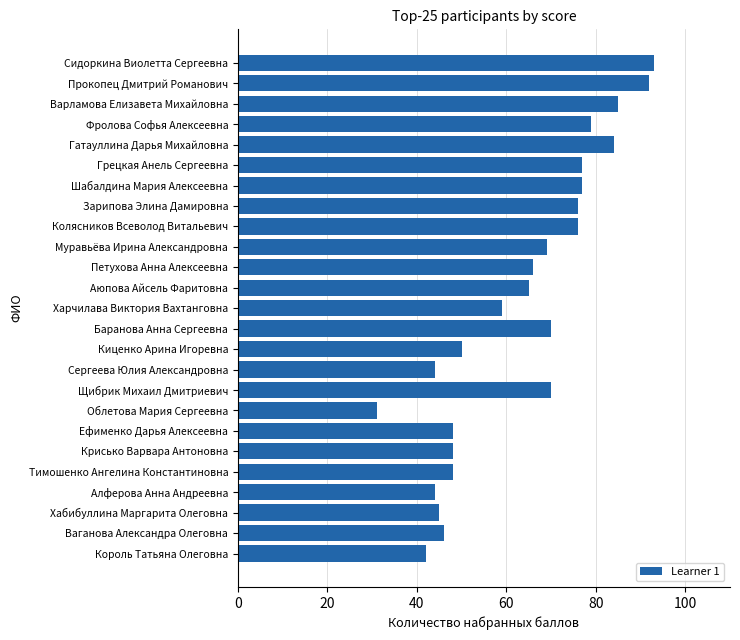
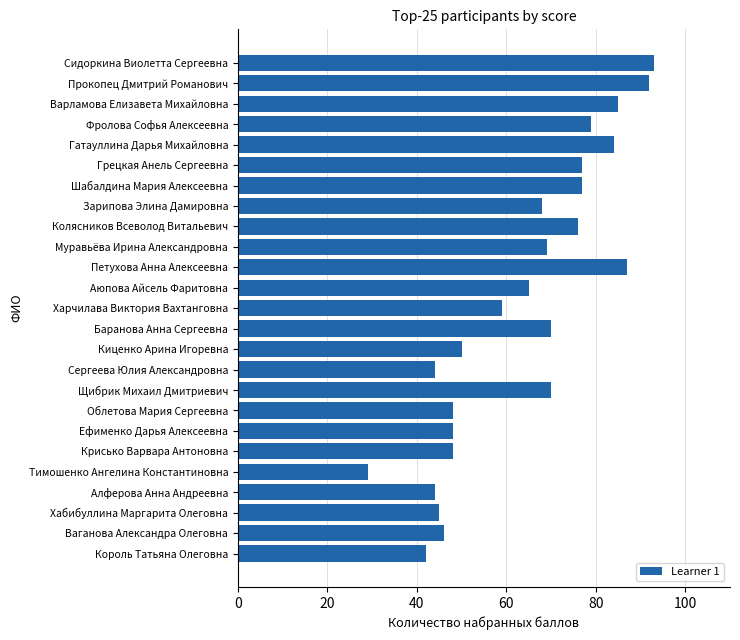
  {
    "Сидоркина Виолетта Сергеевна": 93,
    "Прокопец Дмитрий Романович": 92,
    "Варламова Елизавета Михайловна": 85,
    "Фролова Софья Алексеевна": 79,
    "Гатауллина Дарья Михайловна": 84,
    "Грецкая Анель Сергеевна": 77,
    "Шабалдина Мария Алексеевна": 77,
-   "Зарипова Элина Дамировна": 76,
+   "Зарипова Элина Дамировна": 68,
    "Колясников Всеволод Витальевич": 76,
    "Муравьёва Ирина Александровна": 69,
-   "Петухова Анна Алексеевна": 66,
+   "Петухова Анна Алексеевна": 87,
    "Аюпова Айсель Фаритовна": 65,
    "Харчилава Виктория Вахтанговна": 59,
    "Баранова Анна Сергеевна": 70,
    "Киценко Арина Игоревна": 50,
    "Сергеева Юлия Александровна": 44,
    "Щибрик Михаил Дмитриевич": 70,
-   "Облетова Мария Сергеевна": 31,
+   "Облетова Мария Сергеевна": 48,
    "Ефименко Дарья Алексеевна": 48,
    "Крисько Варвара Антоновна": 48,
-   "Тимошенко Ангелина Константиновна": 48,
+   "Тимошенко Ангелина Константиновна": 29,
    "Алферова Анна Андреевна": 44,
    "Хабибуллина Маргарита Олеговна": 45,
    "Ваганова Александра Олеговна": 46,
    "Король Татьяна Олеговна": 42
  }
